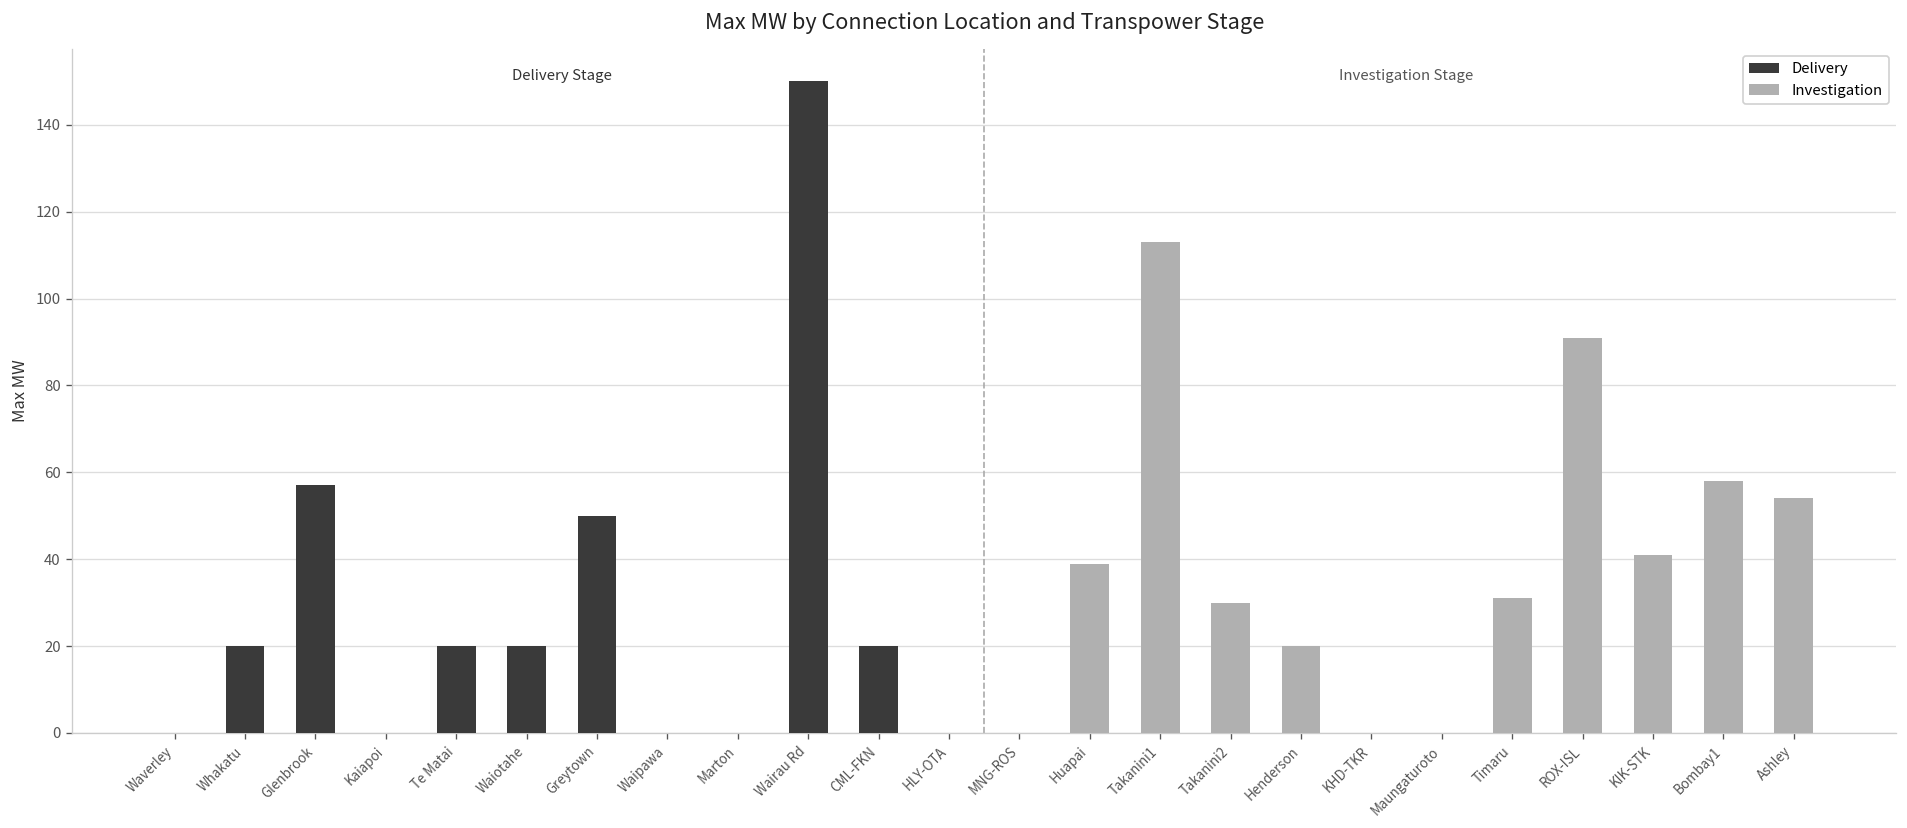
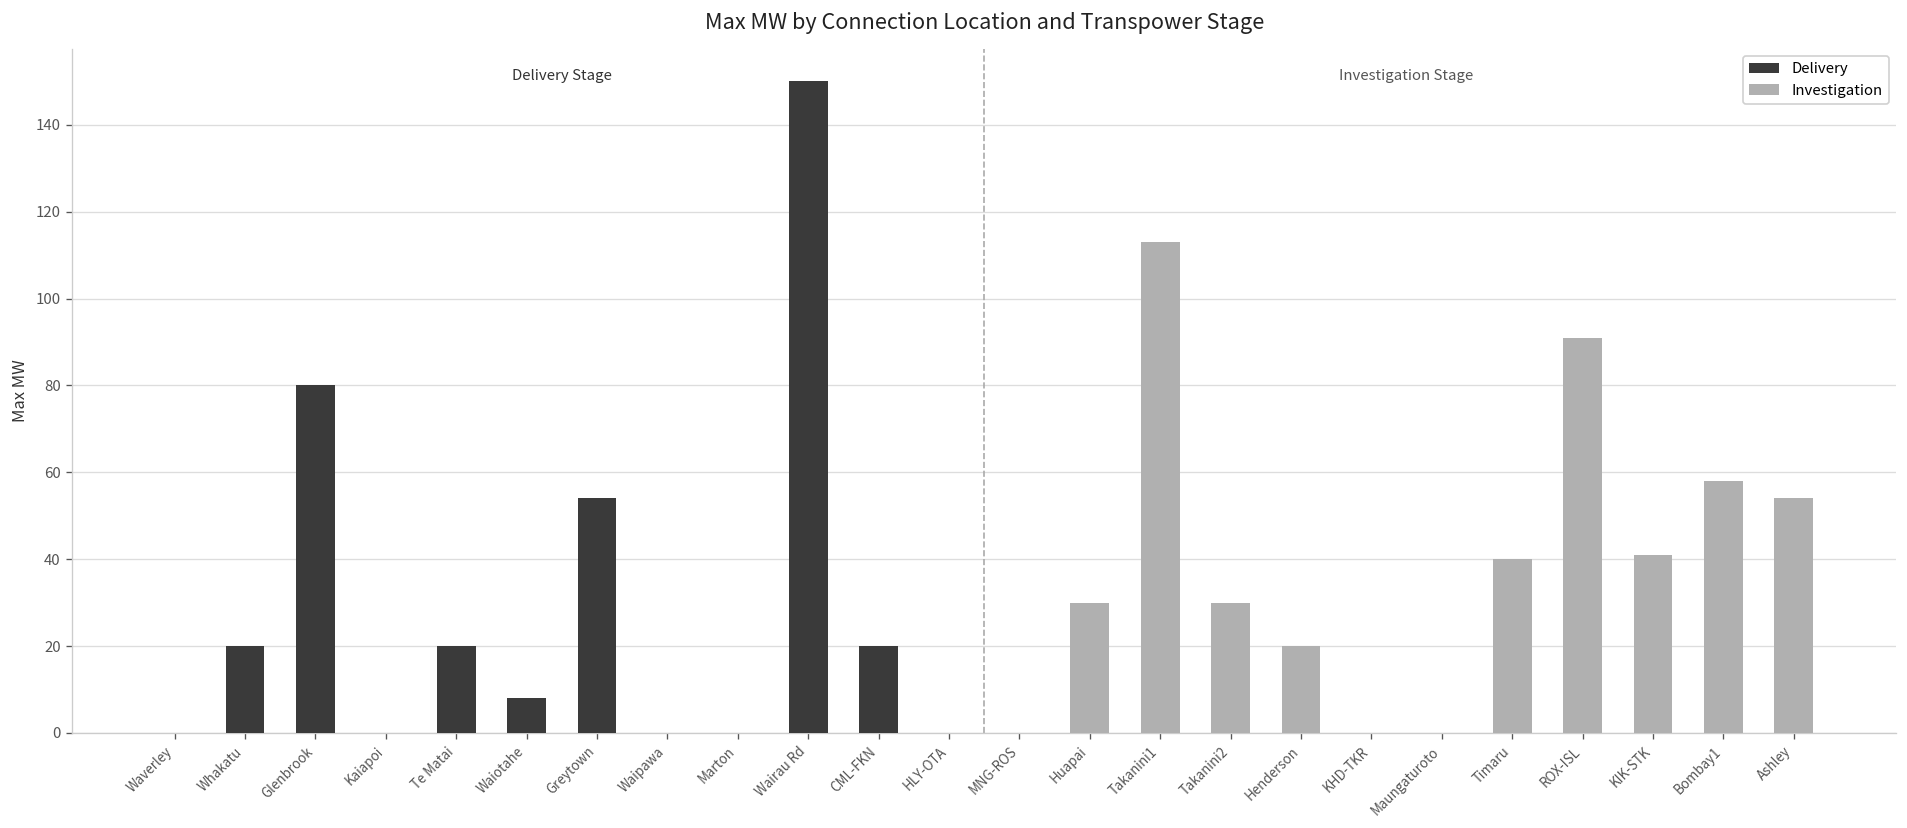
  {
    "Delivery": {
      "Waverley": 0,
      "Whakatu": 20,
-     "Glenbrook": 57,
+     "Glenbrook": 80,
      "Kaiapoi": 0,
      "Te Matai": 20,
-     "Waiotahe": 20,
-     "Greytown": 50,
+     "Waiotahe": 8,
+     "Greytown": 54,
      "Waipawa": 0,
      "Marton": 0,
      "Wairau Rd": 150,
      "CML-FKN": 20,
      "HLY-OTA": 0
    },
    "Investigation": {
      "MNG-ROS": 0,
-     "Huapai": 39,
+     "Huapai": 30,
      "Takanini1": 113,
      "Takanini2": 30,
      "Henderson": 20,
      "KHD-TKR": 0,
      "Maungaturoto": 0,
-     "Timaru": 31,
+     "Timaru": 40,
      "ROX-ISL": 91,
      "KIK-STK": 41,
      "Bombay1": 58,
      "Ashley": 54
    }
  }
